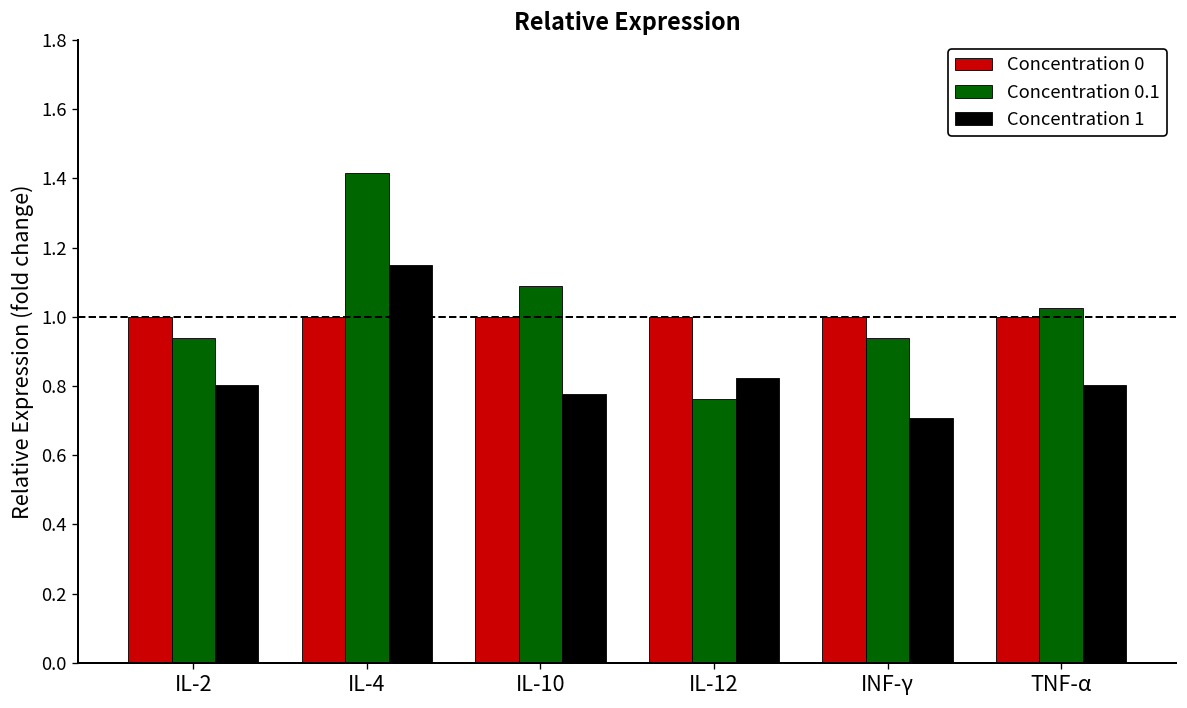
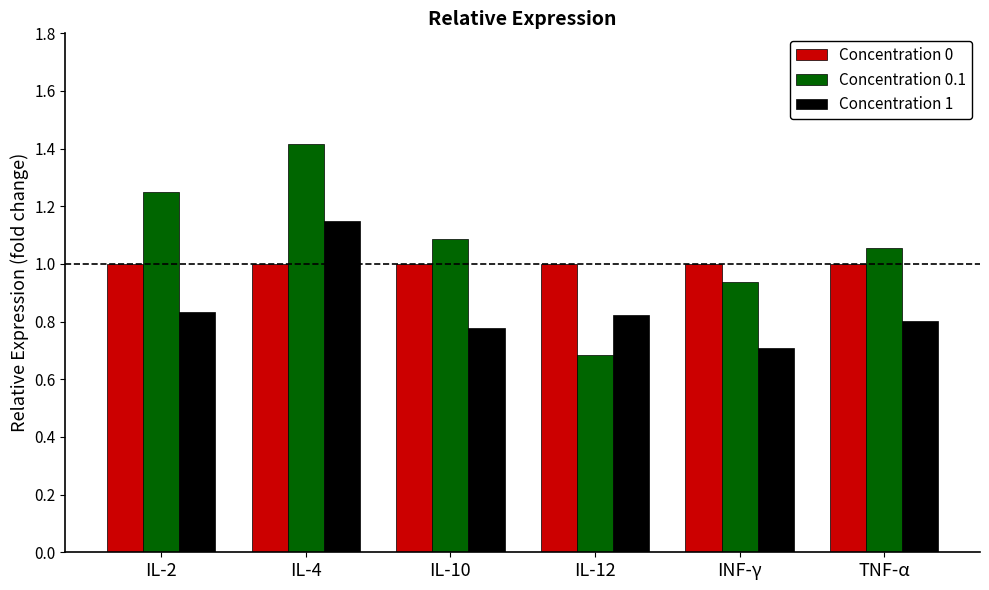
  {
    "Concentration 0": {
      "IL-2": 1.00,
      "IL-4": 1.00,
      "IL-10": 1.00,
      "IL-12": 1.00,
      "INF-γ": 1.00,
      "TNF-α": 1.00
    },
    "Concentration 0.1": {
-     "IL-2": 0.94,
+     "IL-2": 1.25,
      "IL-4": 1.42,
      "IL-10": 1.09,
-     "IL-12": 0.76,
+     "IL-12": 0.68,
      "INF-γ": 0.94,
-     "TNF-α": 1.03
+     "TNF-α": 1.06
    },
    "Concentration 1": {
-     "IL-2": 0.80,
+     "IL-2": 0.84,
      "IL-4": 1.15,
      "IL-10": 0.78,
      "IL-12": 0.82,
      "INF-γ": 0.71,
      "TNF-α": 0.80
    }
  }
